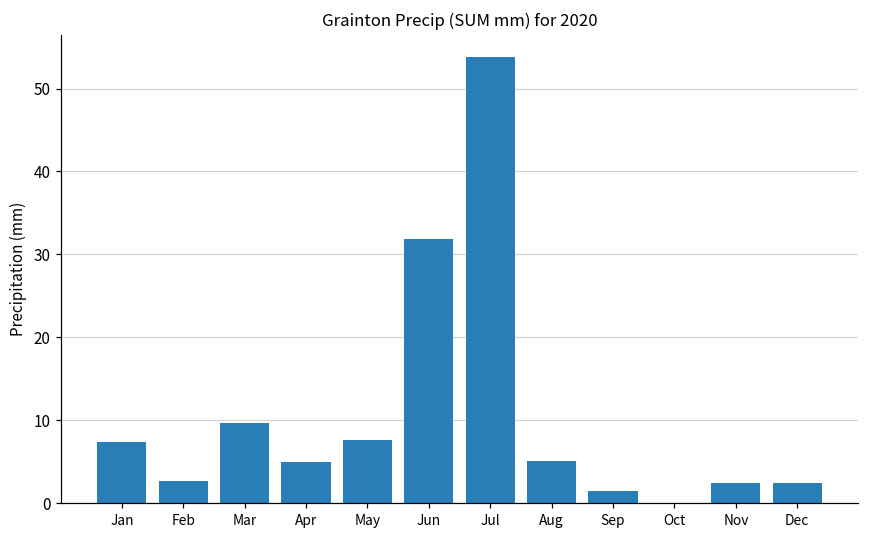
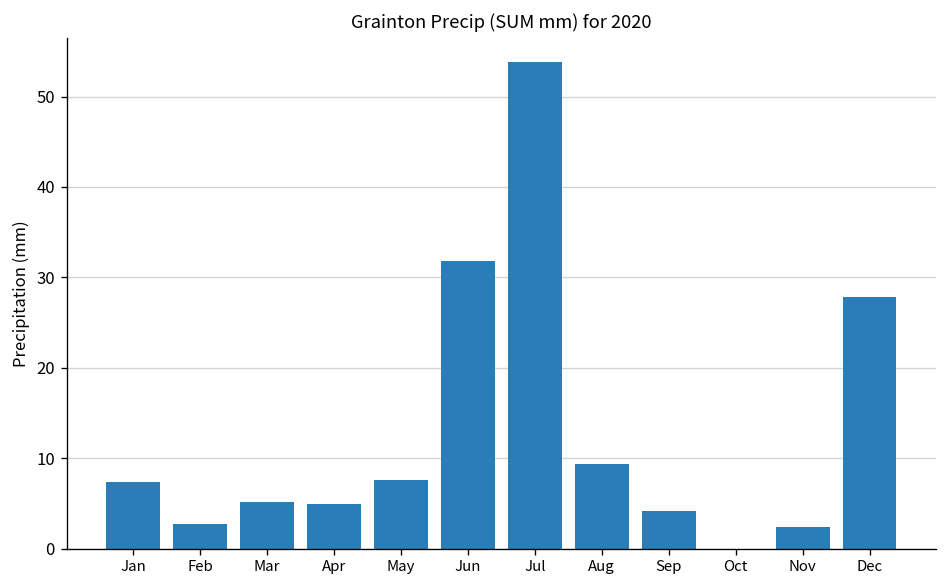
  {
    "Jan": 7,
    "Feb": 3,
-   "Mar": 10,
+   "Mar": 5,
    "Apr": 5,
    "May": 8,
    "Jun": 32,
    "Jul": 54,
-   "Aug": 5,
-   "Sep": 2,
+   "Aug": 9,
+   "Sep": 4,
    "Oct": 0,
    "Nov": 2,
-   "Dec": 2
+   "Dec": 28
  }
